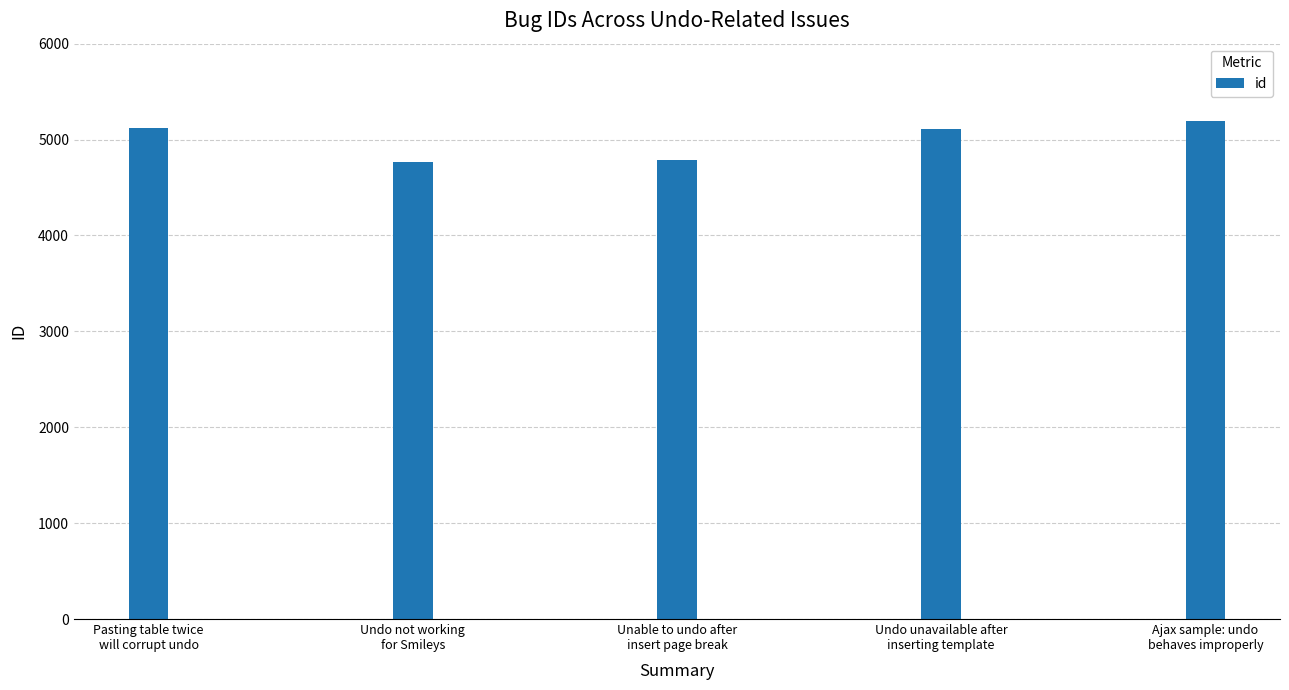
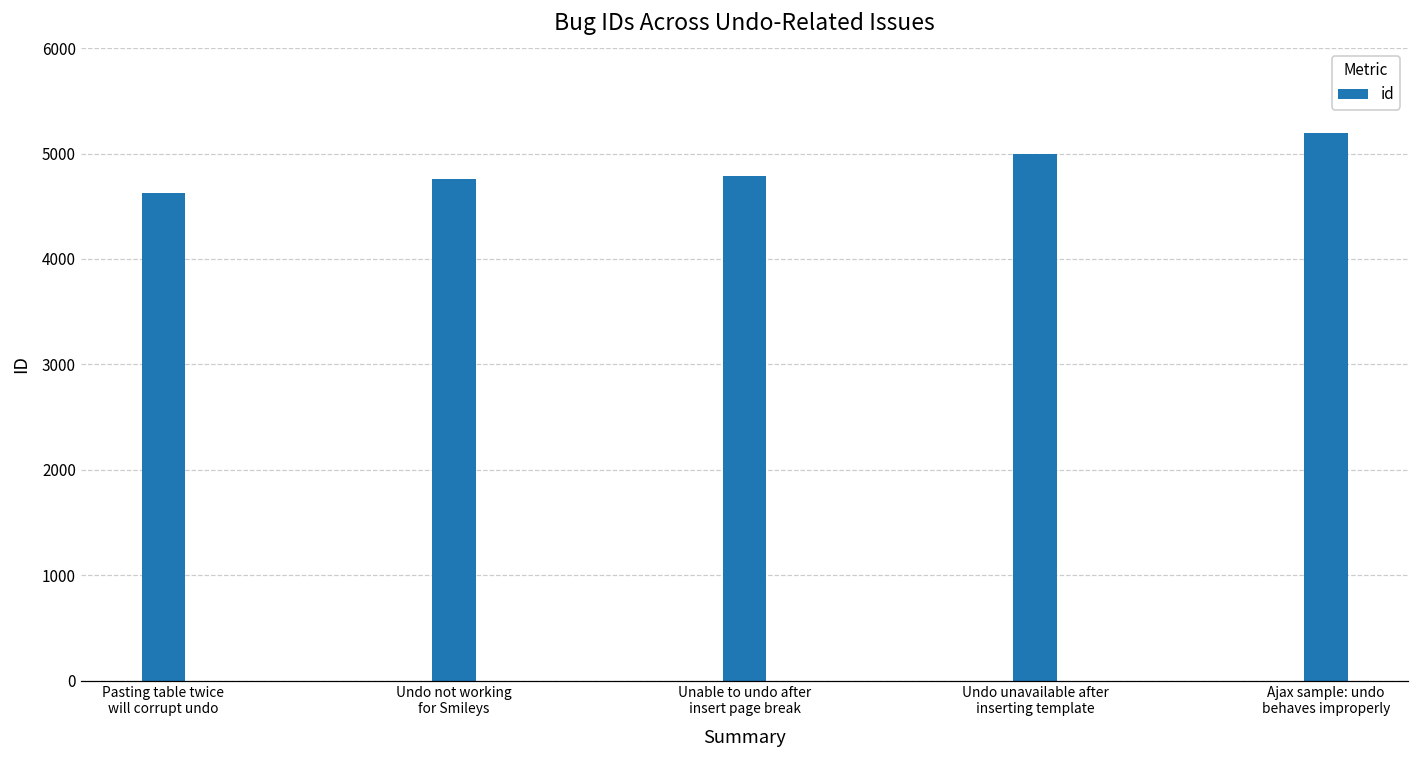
  {
-   "Pasting table twice will corrupt undo": 5100,
+   "Pasting table twice will corrupt undo": 4600,
    "Undo not working for Smileys": 4800,
    "Unable to undo after insert page break": 4800,
-   "Undo unavailable after inserting template": 5100,
+   "Undo unavailable after inserting template": 5000,
    "Ajax sample: undo behaves improperly": 5200
  }
